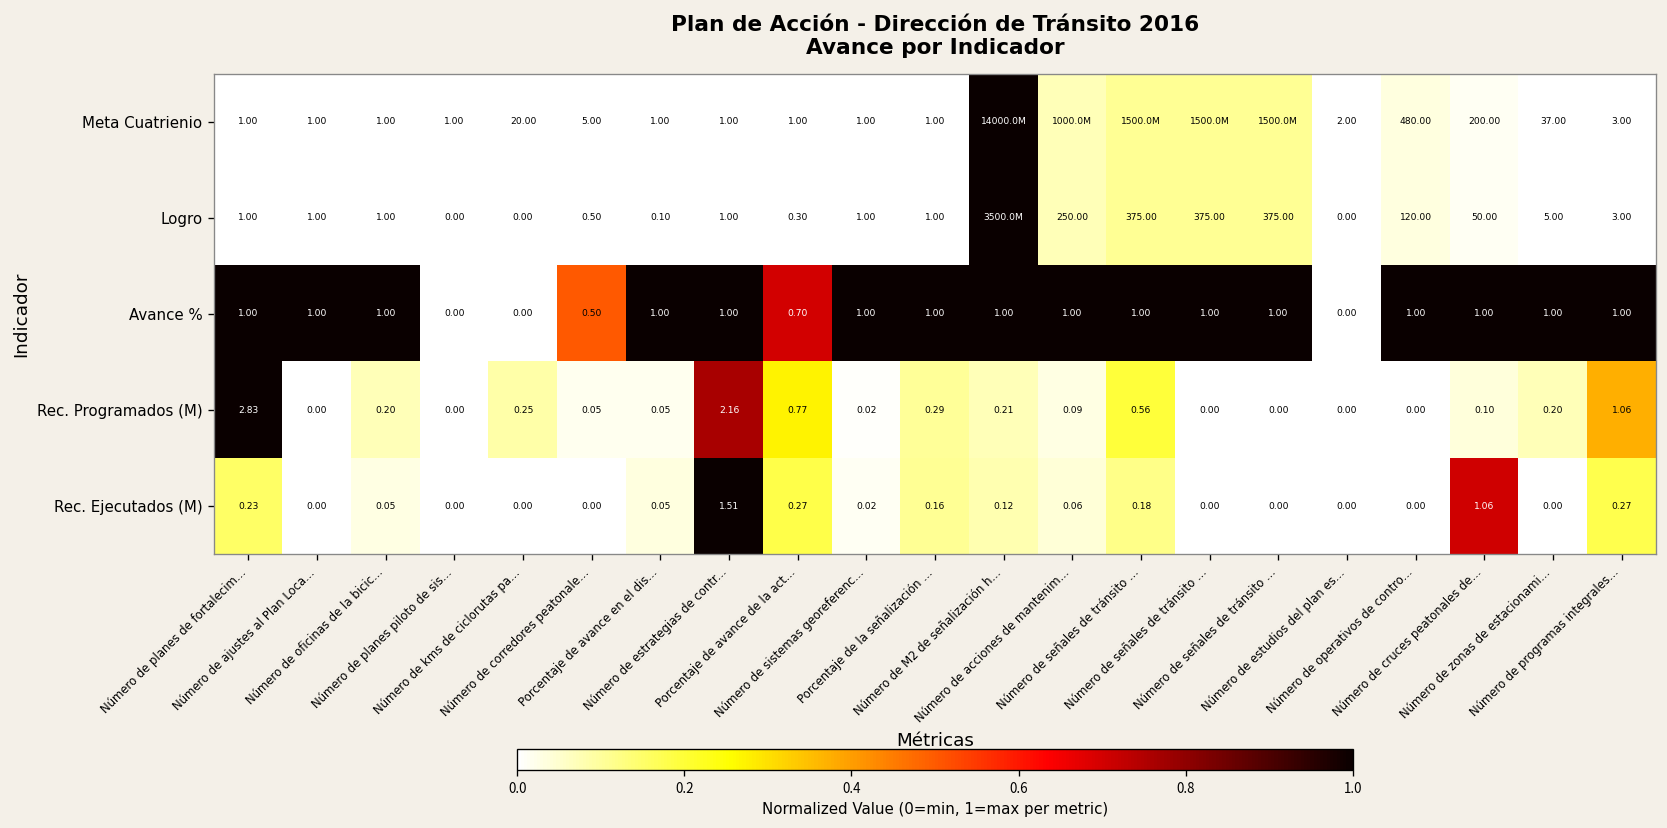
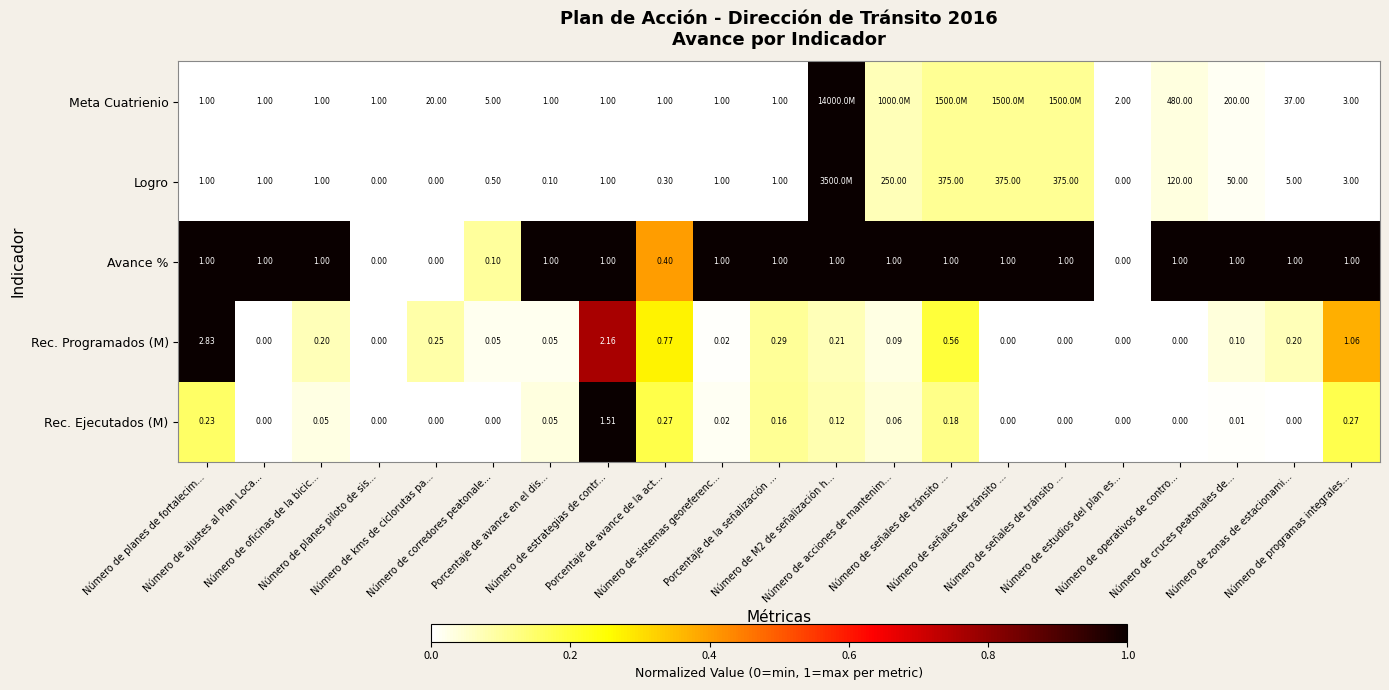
  {
    "Meta Cuatrienio": {
      "Número de planes de fortalecim...": "1.00",
      "Número de ajustes al Plan Loca...": "1.00",
      "Número de oficinas de la bicic...": "1.00",
      "Número de planes piloto de sis...": "1.00",
      "Número de kms de ciclorutas pa...": "20.00",
      "Número de corredores peatonale...": "5.00",
      "Porcentaje de avance en el dis...": "1.00",
      "Número de estrategias de contr...": "1.00",
      "Porcentaje de avance de la act...": "1.00",
      "Número de sistemas georeferenc...": "1.00",
      "Porcentaje de la señalización ...": "1.00",
      "Número de M2 de señalización h...": "14000.0M",
      "Número de acciones de mantenim...": "1000.0M",
      "Número de estudios del plan es...": "2.00",
      "Número de operativos de contro...": "480.00",
      "Número de cruces peatonales de...": "200.00",
      "Número de zonas de estacionami...": "37.00",
      "Número de programas integrales...": "3.00"
    },
    "Logro": {
      "Número de planes de fortalecim...": "1.00",
      "Número de ajustes al Plan Loca...": "1.00",
      "Número de oficinas de la bicic...": "1.00",
      "Número de planes piloto de sis...": "0.00",
      "Número de kms de ciclorutas pa...": "0.00",
      "Número de corredores peatonale...": "0.50",
      "Porcentaje de avance en el dis...": "0.10",
      "Número de estrategias de contr...": "1.00",
      "Porcentaje de avance de la act...": "0.30",
      "Número de sistemas georeferenc...": "1.00",
      "Porcentaje de la señalización ...": "1.00",
      "Número de M2 de señalización h...": "3500.0M",
      "Número de acciones de mantenim...": "250.00",
      "Número de estudios del plan es...": "0.00",
      "Número de operativos de contro...": "120.00",
      "Número de cruces peatonales de...": "50.00",
      "Número de zonas de estacionami...": "5.00",
      "Número de programas integrales...": "3.00"
    },
    "Avance %": {
      "Número de planes de fortalecim...": "1.00",
      "Número de ajustes al Plan Loca...": "1.00",
      "Número de oficinas de la bicic...": "1.00",
      "Número de planes piloto de sis...": "0.00",
      "Número de kms de ciclorutas pa...": "0.00",
-     "Número de corredores peatonale...": "0.50",
+     "Número de corredores peatonale...": "0.10",
      "Porcentaje de avance en el dis...": "1.00",
      "Número de estrategias de contr...": "1.00",
-     "Porcentaje de avance de la act...": "0.70",
+     "Porcentaje de avance de la act...": "0.40",
      "Número de sistemas georeferenc...": "1.00",
      "Porcentaje de la señalización ...": "1.00",
      "Número de M2 de señalización h...": "1.00",
      "Número de acciones de mantenim...": "1.00",
      "Número de estudios del plan es...": "0.00",
      "Número de operativos de contro...": "1.00",
      "Número de cruces peatonales de...": "1.00",
      "Número de zonas de estacionami...": "1.00",
      "Número de programas integrales...": "1.00"
    },
    "Rec. Programados (M)": {
      "Número de planes de fortalecim...": "2.83",
      "Número de ajustes al Plan Loca...": "0.00",
      "Número de oficinas de la bicic...": "0.20",
      "Número de planes piloto de sis...": "0.00",
      "Número de kms de ciclorutas pa...": "0.25",
      "Número de corredores peatonale...": "0.05",
      "Porcentaje de avance en el dis...": "0.05",
      "Número de estrategias de contr...": "2.16",
      "Porcentaje de avance de la act...": "0.77",
      "Número de sistemas georeferenc...": "0.02",
      "Porcentaje de la señalización ...": "0.29",
      "Número de M2 de señalización h...": "0.21",
      "Número de acciones de mantenim...": "0.09",
      "Número de estudios del plan es...": "0.00",
      "Número de operativos de contro...": "0.00",
      "Número de cruces peatonales de...": "0.10",
      "Número de zonas de estacionami...": "0.20",
      "Número de programas integrales...": "1.06"
    },
    "Rec. Ejecutados (M)": {
      "Número de planes de fortalecim...": "0.23",
      "Número de ajustes al Plan Loca...": "0.00",
      "Número de oficinas de la bicic...": "0.05",
      "Número de planes piloto de sis...": "0.00",
      "Número de kms de ciclorutas pa...": "0.00",
      "Número de corredores peatonale...": "0.00",
      "Porcentaje de avance en el dis...": "0.05",
      "Número de estrategias de contr...": "1.51",
      "Porcentaje de avance de la act...": "0.27",
      "Número de sistemas georeferenc...": "0.02",
      "Porcentaje de la señalización ...": "0.16",
      "Número de M2 de señalización h...": "0.12",
      "Número de acciones de mantenim...": "0.06",
      "Número de estudios del plan es...": "0.00",
      "Número de operativos de contro...": "0.00",
-     "Número de cruces peatonales de...": "1.06",
+     "Número de cruces peatonales de...": "0.01",
      "Número de zonas de estacionami...": "0.00",
      "Número de programas integrales...": "0.27"
    }
  }
